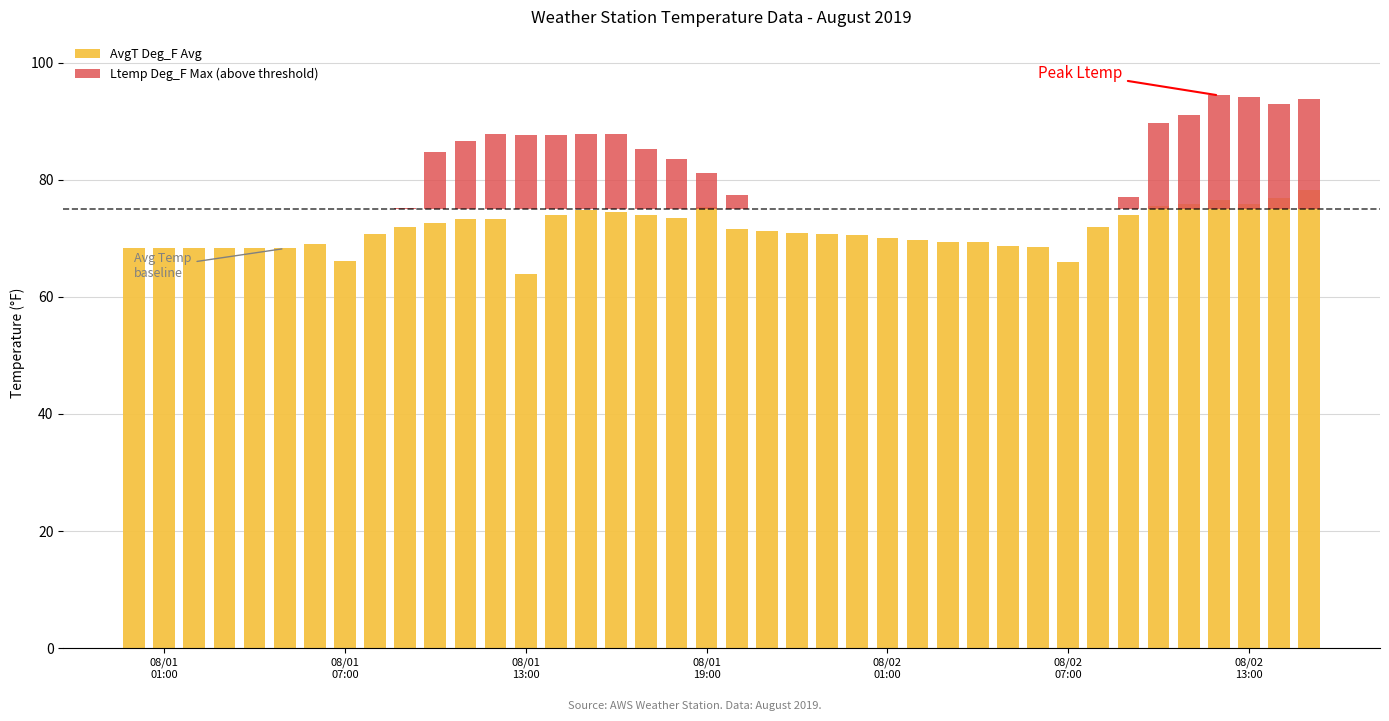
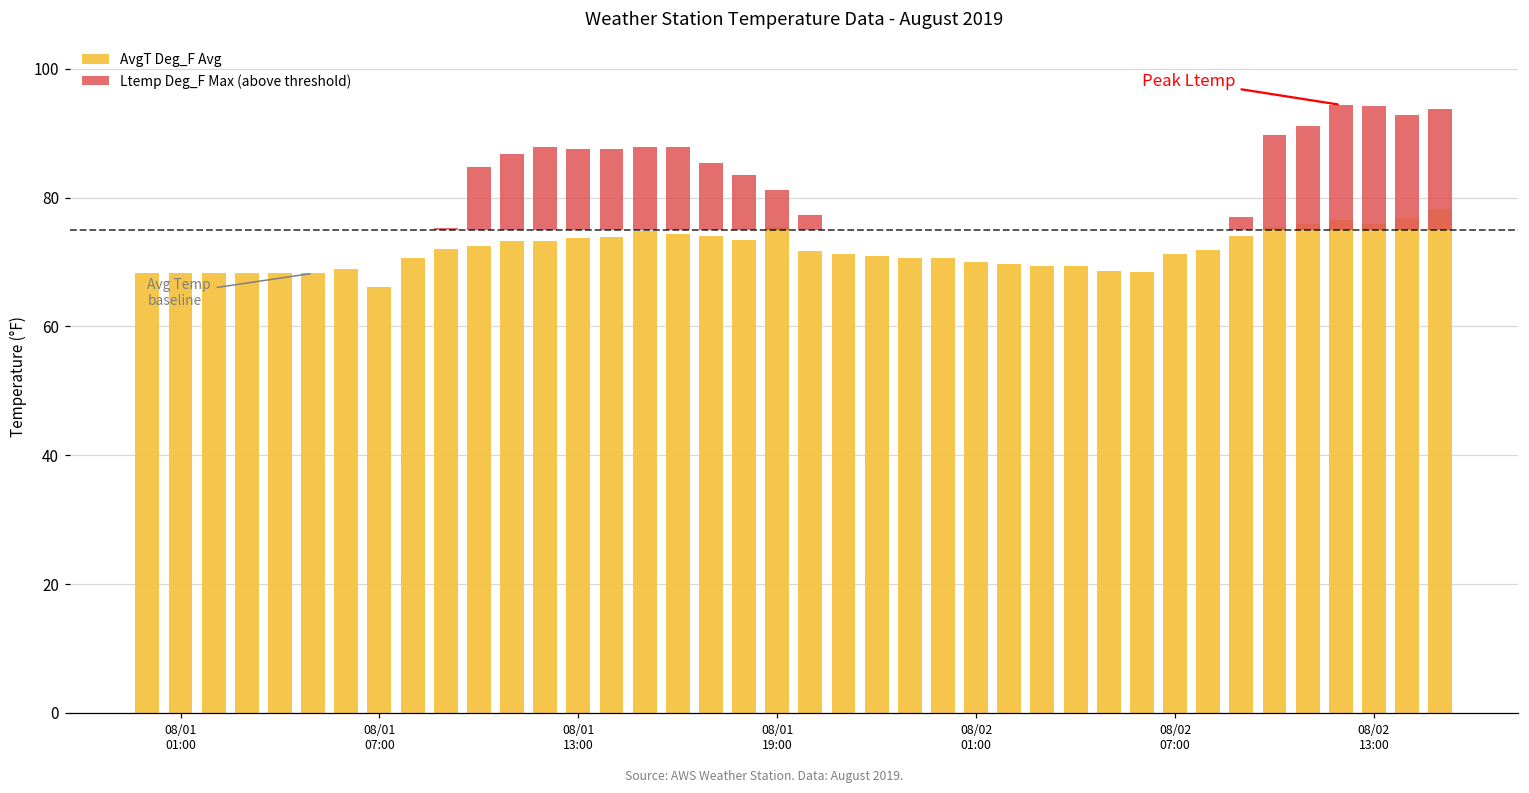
  {
    "AvgT Deg_F Avg": {
      "08/01 01:00": 68,
      "08/01 07:00": 66,
-     "08/01 13:00": 64,
+     "08/01 13:00": 74,
      "08/02 01:00": 70,
-     "08/02 07:00": 66
+     "08/02 07:00": 71
    },
    "Ltemp Deg_F Max (above threshold)": {
      "08/01 13:00": 88,
      "08/01 19:00": 81,
      "08/02 13:00": 94
    }
  }
